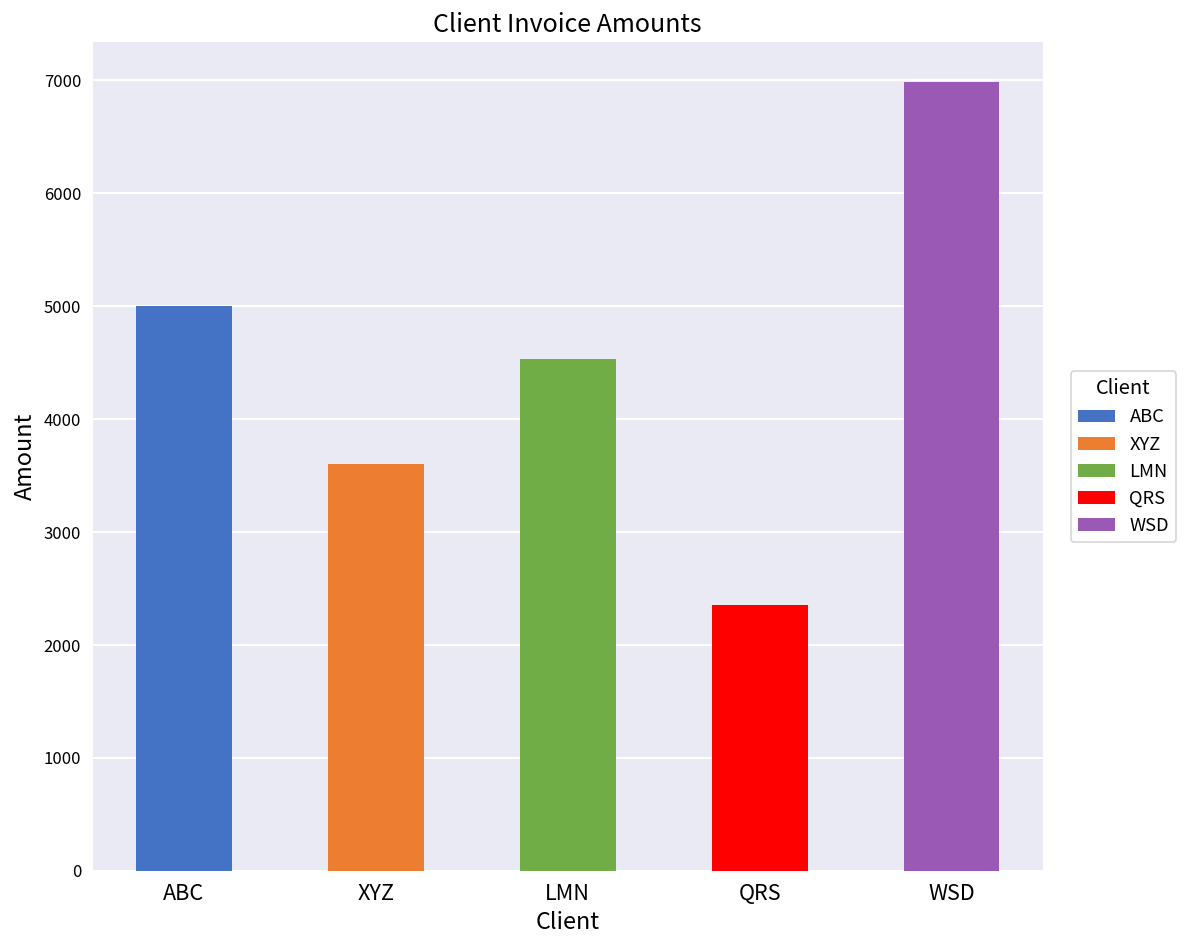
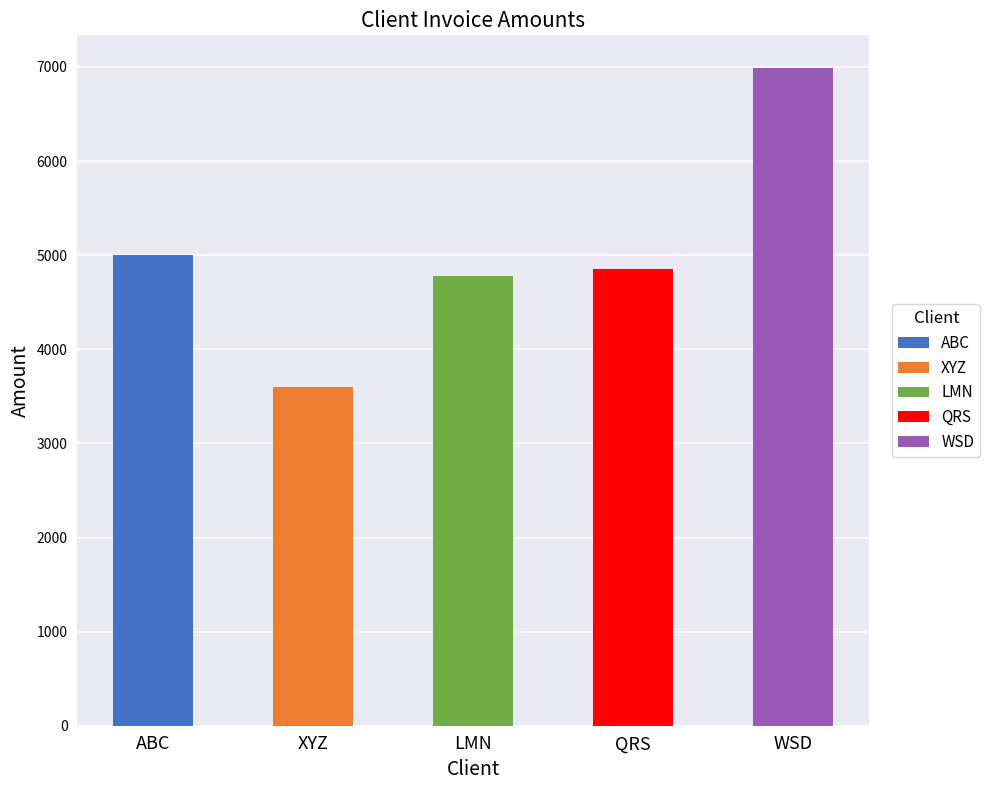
  {
    "XYZ": {
      "XYZ": 3600
    },
    "LMN": {
-     "LMN": 4500
+     "LMN": 4800
    },
    "QRS": {
-     "QRS": 2400
+     "QRS": 4900
    },
    "WSD": {
      "WSD": 7000
    }
  }
